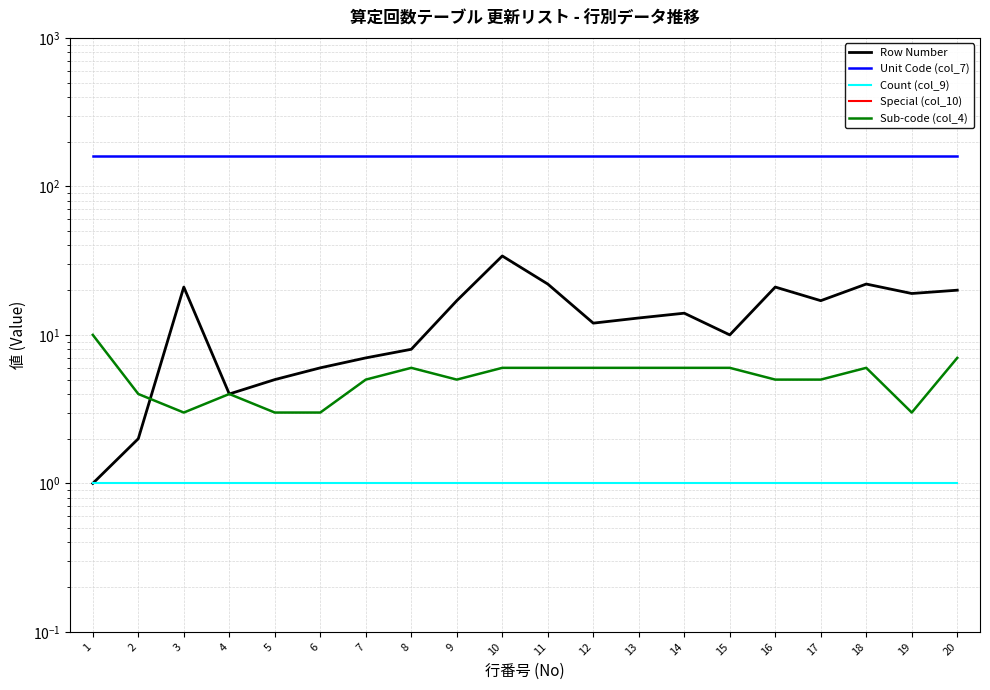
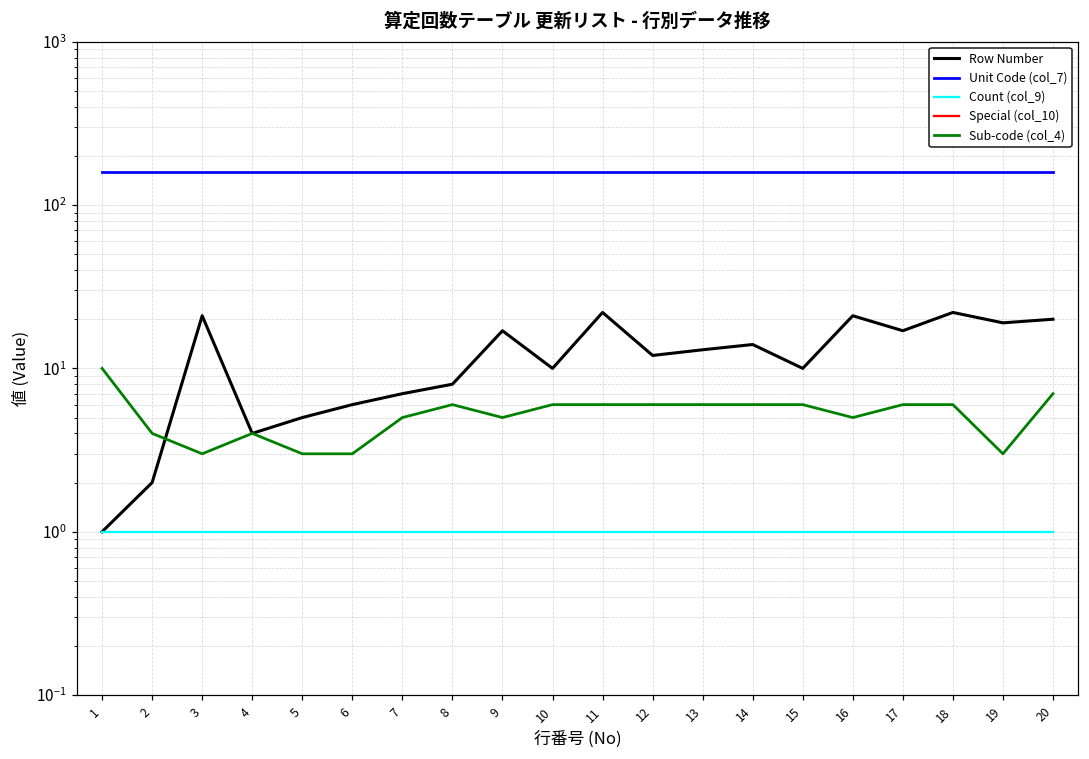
  {
    "Row Number": {
      "2": 2,
      "3": 21,
      "5": 5,
      "6": 6,
      "7": 7,
      "8": 8,
      "9": 17,
-     "10": 34,
+     "10": 10,
      "11": 22,
      "12": 12,
      "13": 13,
      "14": 14,
      "15": 10,
      "16": 21,
      "17": 17,
      "18": 22,
      "19": 19,
      "20": 20
    },
    "Unit Code (col_7)": {
      "1": 160,
      "2": 160,
      "3": 160,
      "4": 160,
      "5": 160,
      "6": 160,
      "7": 160,
      "8": 160,
      "9": 160,
      "10": 160,
      "11": 160,
      "12": 160,
      "13": 160,
      "14": 160,
      "15": 160,
      "16": 160,
      "17": 160,
      "18": 160,
      "19": 160,
      "20": 160
    },
    "Count (col_9)": {
      "2": 1,
      "3": 1,
      "4": 1,
      "5": 1,
      "6": 1,
      "7": 1,
      "8": 1,
      "9": 1,
      "10": 1,
      "11": 1,
      "12": 1,
      "13": 1,
      "14": 1,
      "15": 1,
      "16": 1,
      "17": 1,
      "18": 1,
      "19": 1,
      "20": 1
    },
    "Sub-code (col_4)": {
      "1": 10,
      "2": 4,
      "3": 3,
      "5": 3,
      "6": 3,
      "7": 5,
      "8": 6,
      "9": 5,
      "10": 6,
      "11": 6,
      "12": 6,
      "13": 6,
      "14": 6,
      "15": 6,
      "16": 5,
-     "17": 5,
+     "17": 6,
      "18": 6,
      "19": 3,
      "20": 7
    }
  }
